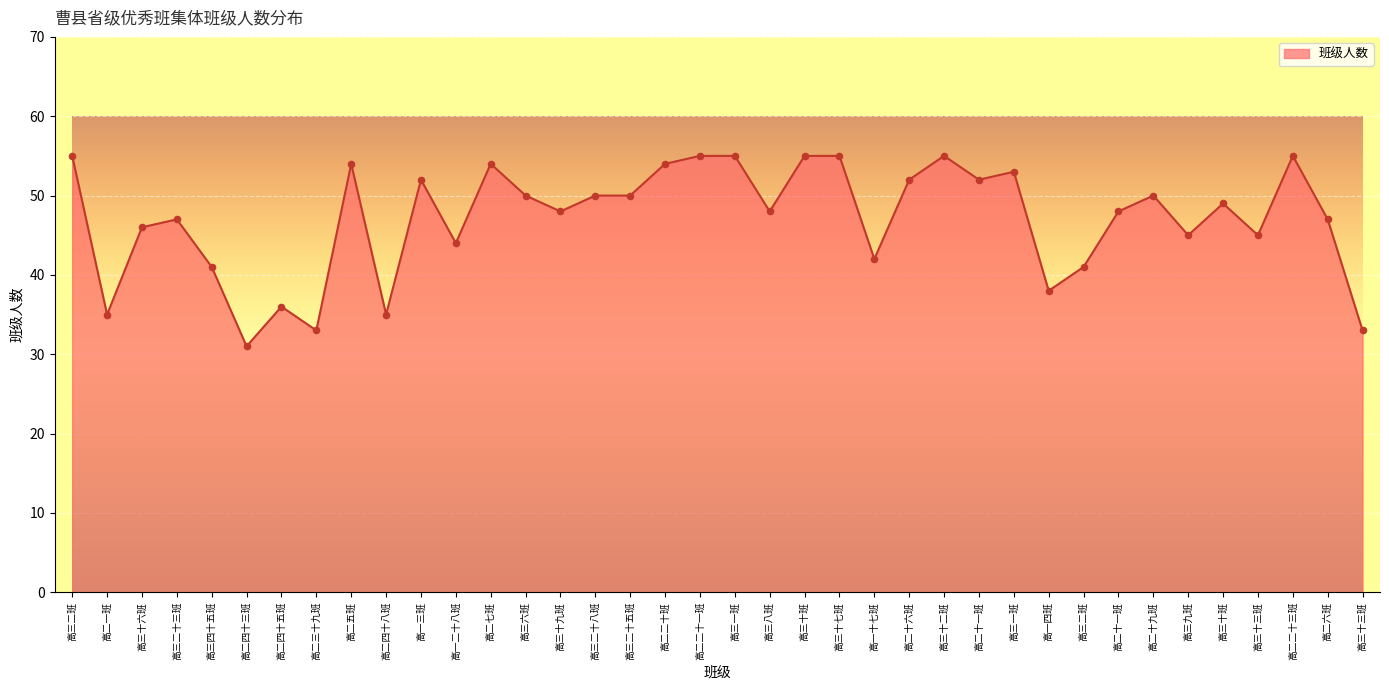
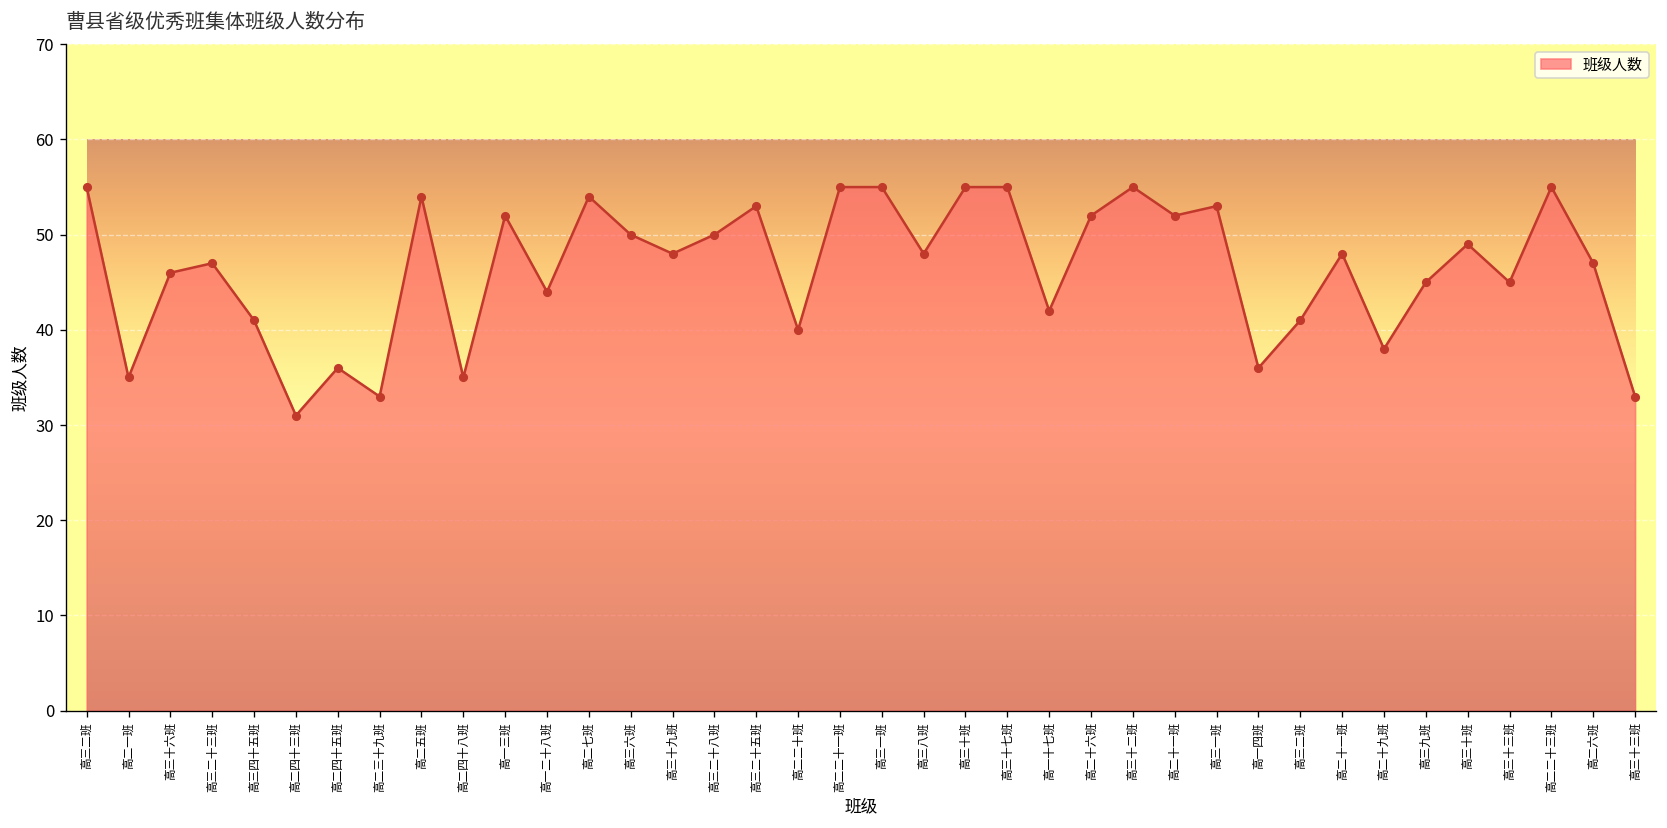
  {
    "高二一班": 35,
    "高三十六班": 46,
    "高三二十三班": 47,
    "高三四十五班": 41,
    "高二四十三班": 31,
    "高二四十五班": 36,
    "高二三十九班": 33,
    "高二五班": 54,
    "高二四十八班": 35,
    "高一三班": 52,
    "高一二十八班": 44,
    "高二七班": 54,
    "高三六班": 50,
    "高三十九班": 48,
    "高三二十八班": 50,
-   "高三二十五班": 50,
-   "高二二十班": 54,
+   "高三二十五班": 53,
+   "高二二十班": 40,
    "高二二十一班": 55,
    "高三八班": 48,
    "高三十七班": 55,
    "高一十七班": 42,
    "高二十六班": 52,
    "高三十二班": 55,
-   "高一四班": 38,
-   "高二十九班": 50,
+   "高一四班": 36,
+   "高二十九班": 38,
    "高三九班": 45,
    "高二二十三班": 55,
    "高二六班": 47
  }
